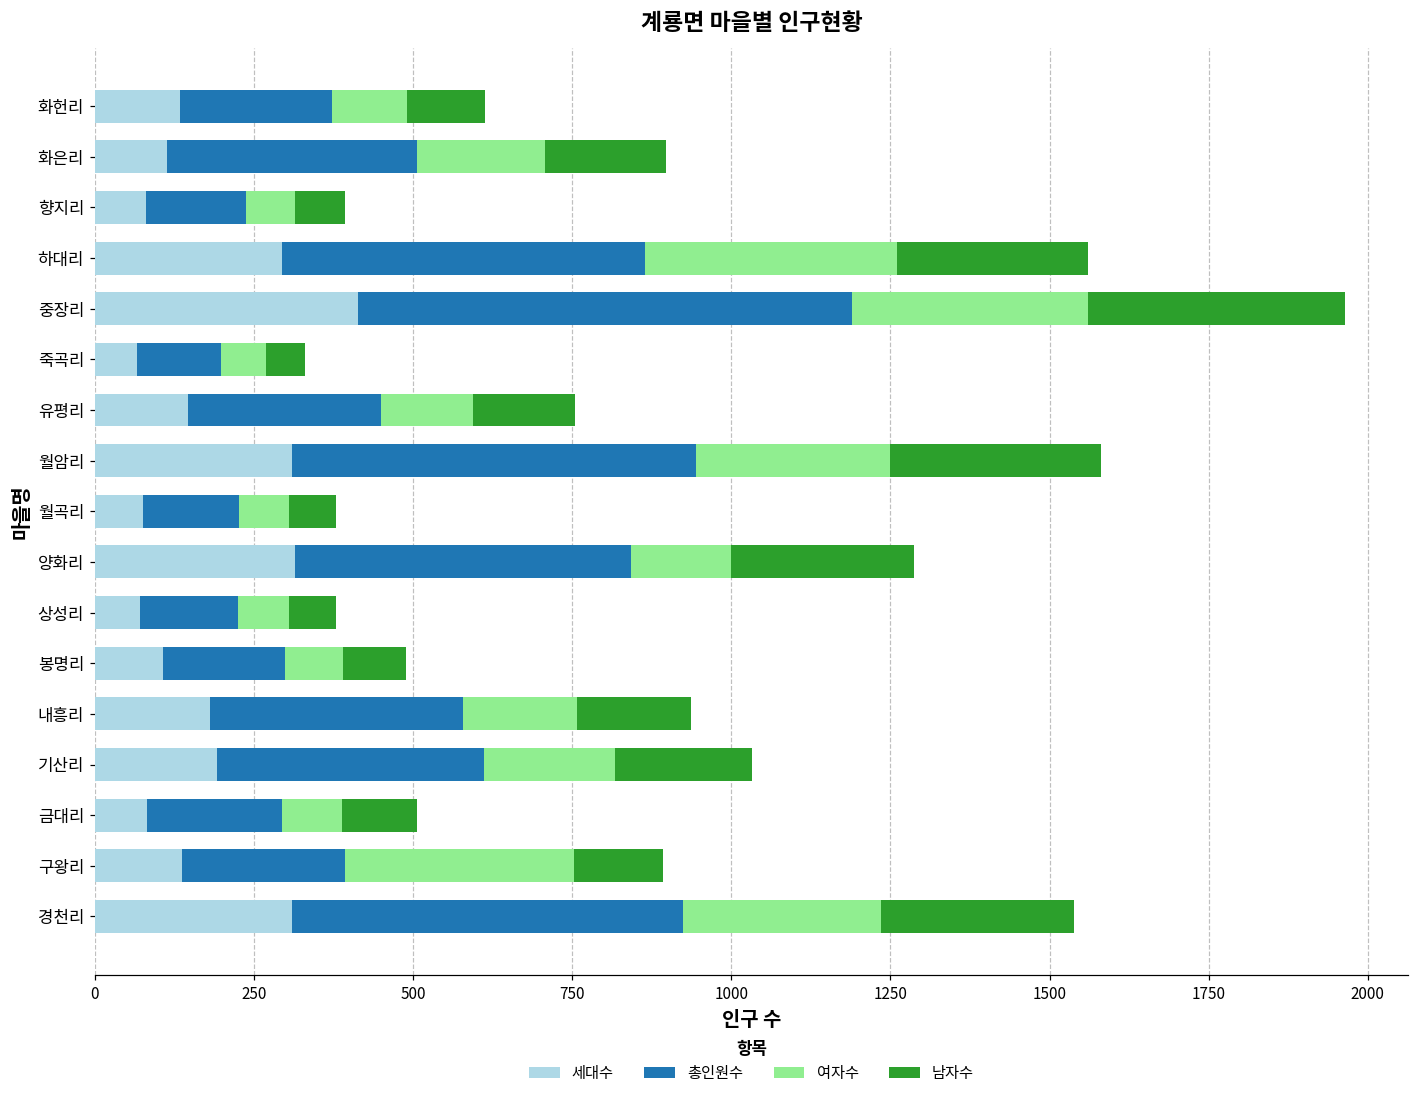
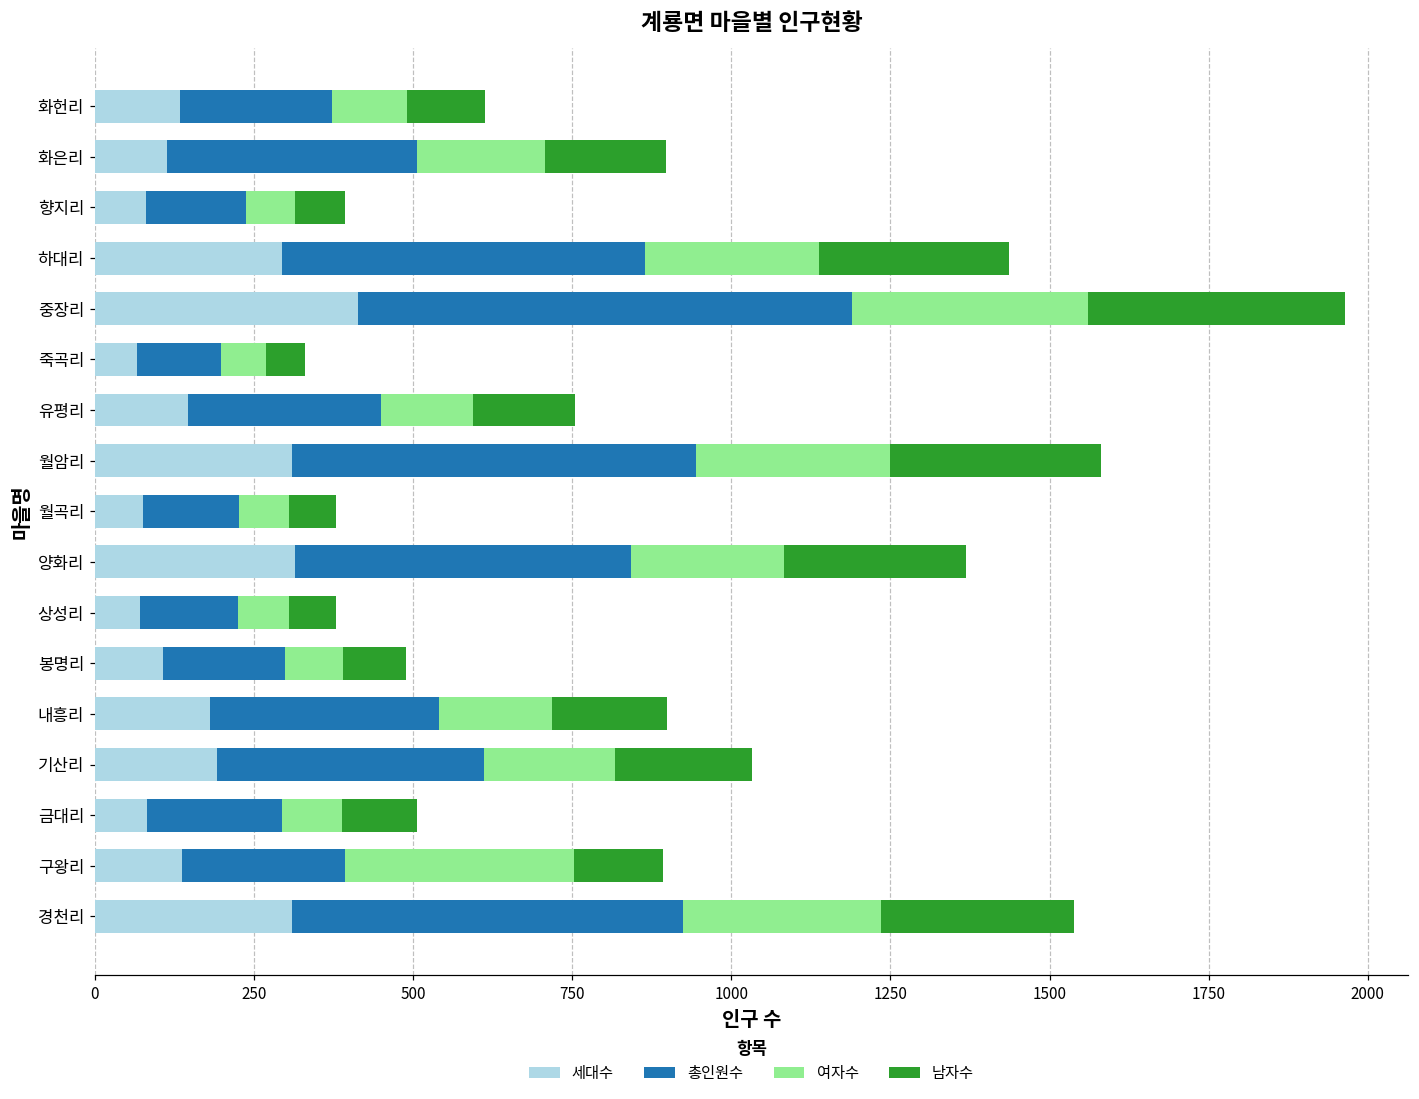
  {
    "세대수": {
      "화헌리": 130,
      "화은리": 110,
      "향지리": 80,
      "하대리": 290,
      "중장리": 410,
      "죽곡리": 70,
      "유평리": 150,
      "월암리": 310,
      "월곡리": 80,
      "양화리": 320,
      "상성리": 70,
      "봉명리": 110,
      "내흥리": 180,
      "기산리": 190,
      "금대리": 80,
      "구왕리": 140,
      "경천리": 310
    },
    "총인원수": {
      "화헌리": 240,
      "화은리": 390,
      "향지리": 160,
      "하대리": 570,
      "중장리": 780,
      "죽곡리": 130,
      "유평리": 300,
      "월암리": 640,
      "월곡리": 150,
      "양화리": 530,
      "상성리": 150,
      "봉명리": 190,
-     "내흥리": 400,
+     "내흥리": 360,
      "기산리": 420,
      "금대리": 210,
      "구왕리": 260,
      "경천리": 610
    },
    "여자수": {
      "화헌리": 120,
      "화은리": 200,
      "향지리": 80,
-     "하대리": 400,
+     "하대리": 270,
      "중장리": 370,
      "죽곡리": 70,
      "유평리": 140,
      "월암리": 300,
      "월곡리": 80,
-     "양화리": 160,
+     "양화리": 240,
      "상성리": 80,
      "봉명리": 90,
      "내흥리": 180,
      "기산리": 210,
      "금대리": 100,
      "구왕리": 360,
      "경천리": 310
    },
    "남자수": {
      "화헌리": 120,
      "화은리": 190,
      "향지리": 80,
      "하대리": 300,
      "중장리": 400,
      "죽곡리": 60,
      "유평리": 160,
      "월암리": 330,
      "월곡리": 70,
      "양화리": 290,
      "상성리": 70,
      "봉명리": 100,
      "내흥리": 180,
      "기산리": 210,
      "금대리": 120,
      "구왕리": 140,
      "경천리": 300
    }
  }
